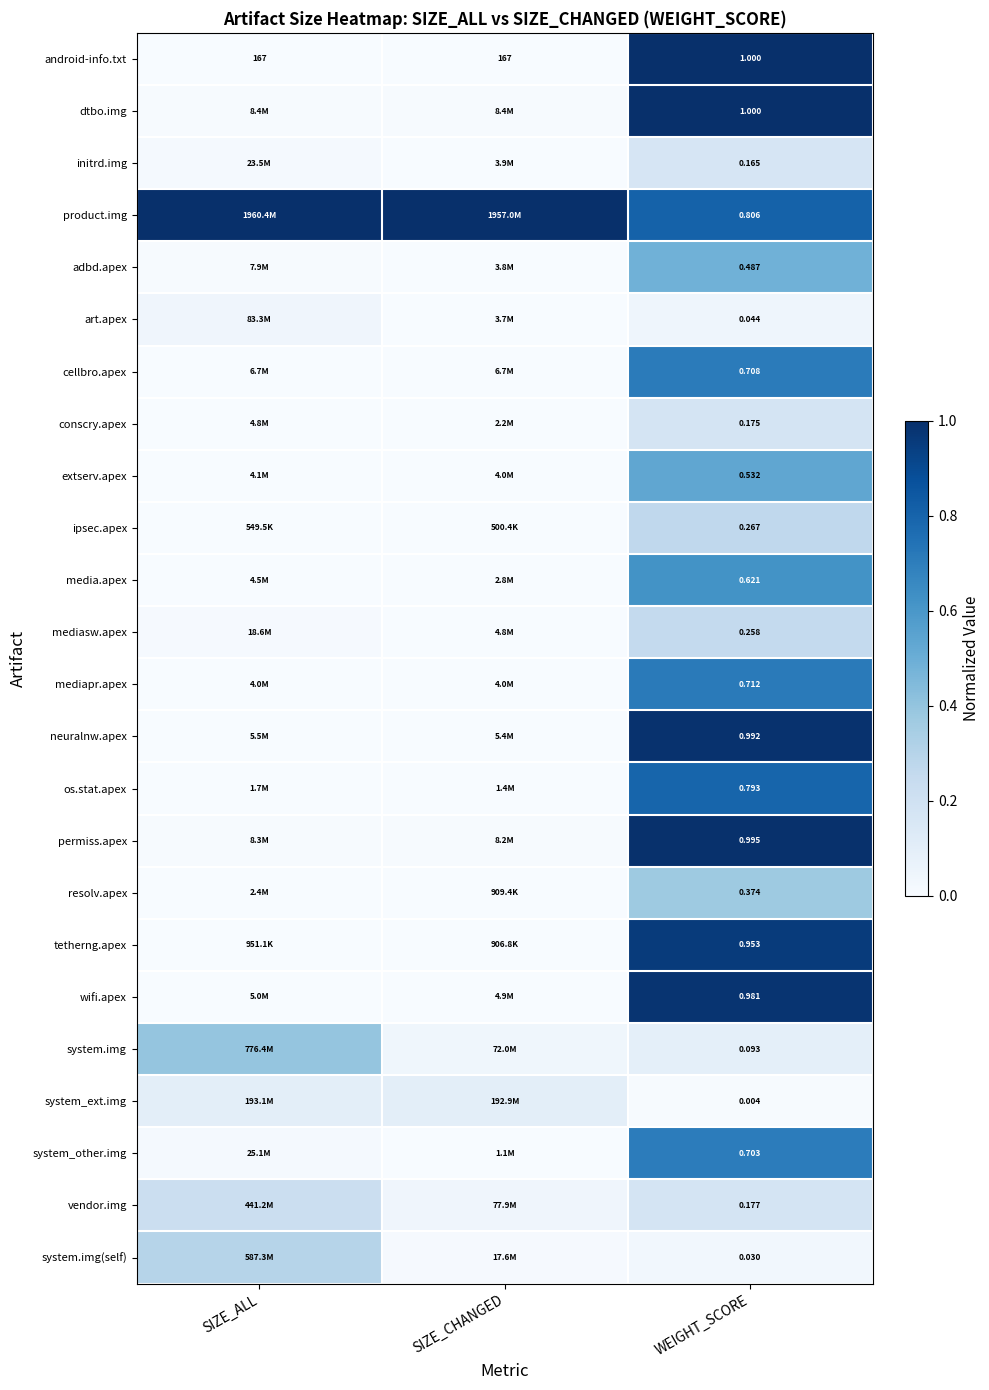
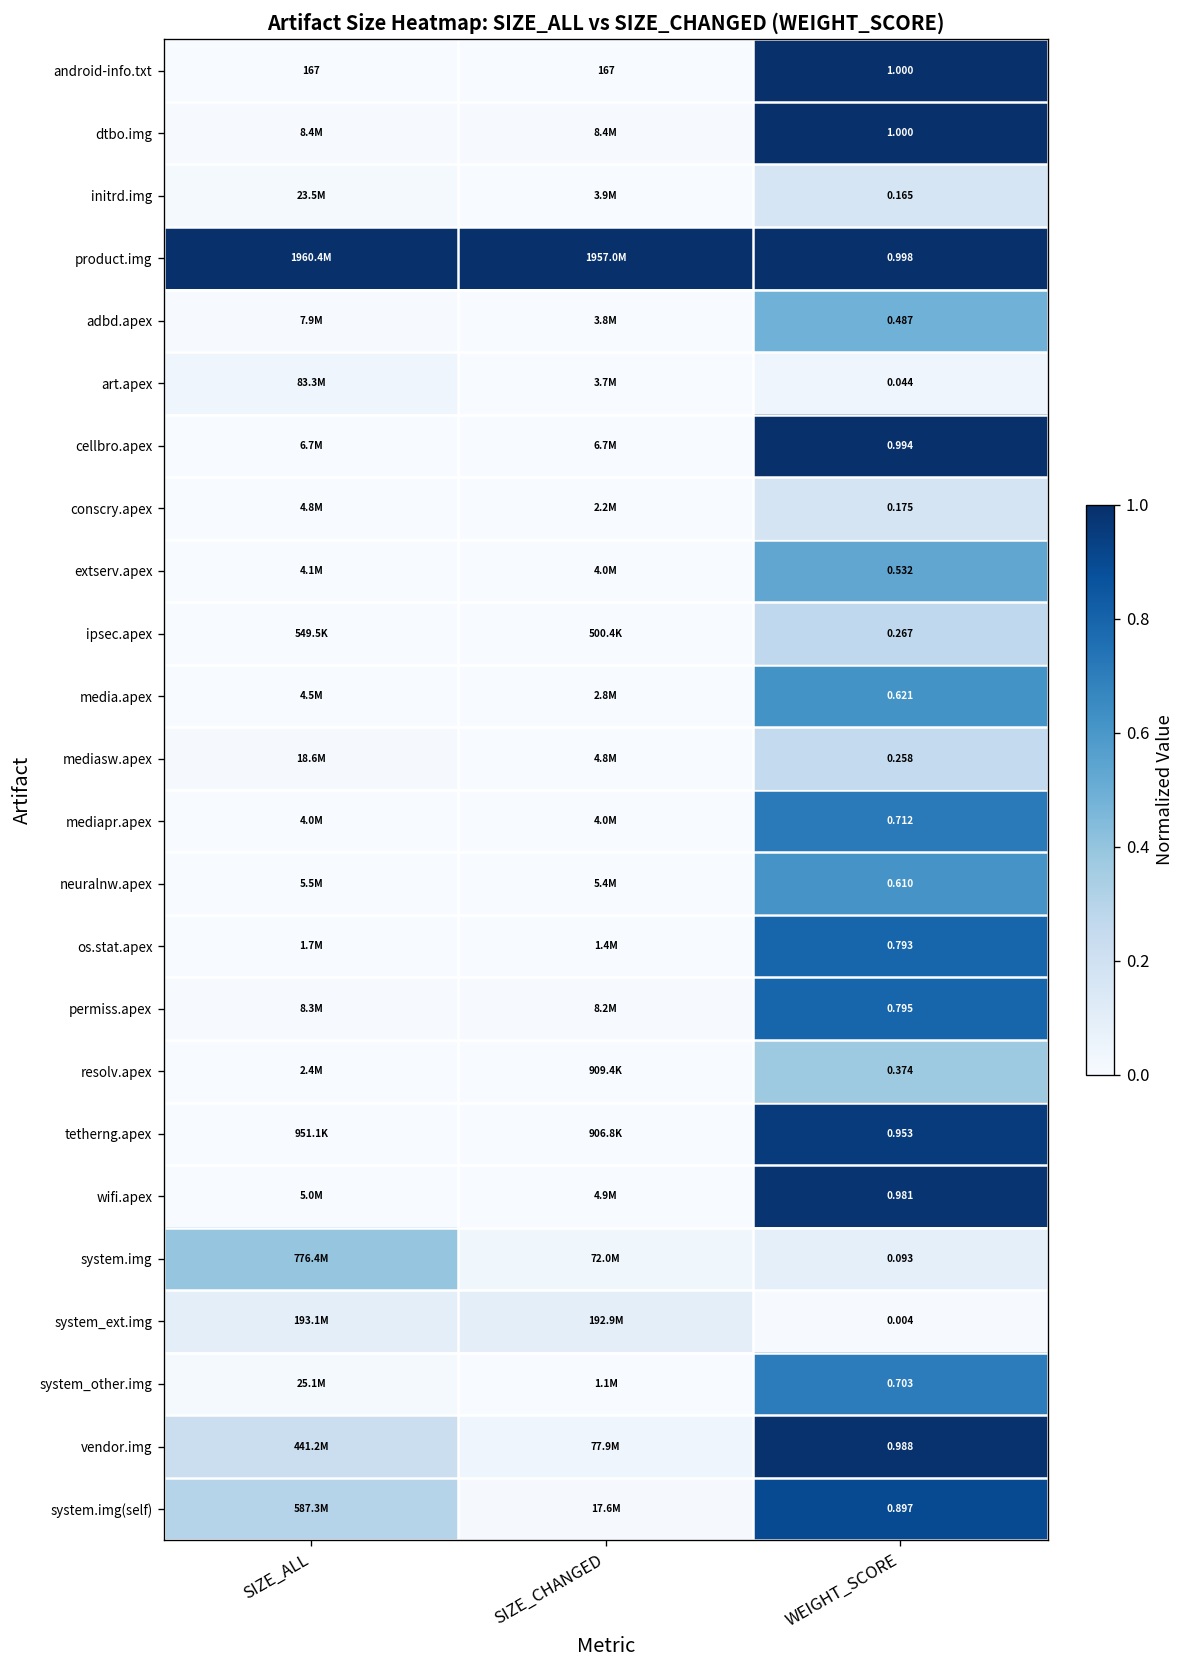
  {
    "android-info.txt": {
      "SIZE_ALL": "167",
      "SIZE_CHANGED": "167",
      "WEIGHT_SCORE": "1.000"
    },
    "dtbo.img": {
      "SIZE_ALL": "8.4M",
      "SIZE_CHANGED": "8.4M",
      "WEIGHT_SCORE": "1.000"
    },
    "initrd.img": {
      "SIZE_ALL": "23.5M",
      "SIZE_CHANGED": "3.9M",
      "WEIGHT_SCORE": "0.165"
    },
    "product.img": {
      "SIZE_ALL": "1960.4M",
      "SIZE_CHANGED": "1957.0M",
-     "WEIGHT_SCORE": "0.806"
+     "WEIGHT_SCORE": "0.998"
    },
    "adbd.apex": {
      "SIZE_ALL": "7.9M",
      "SIZE_CHANGED": "3.8M",
      "WEIGHT_SCORE": "0.487"
    },
    "art.apex": {
      "SIZE_ALL": "83.3M",
      "SIZE_CHANGED": "3.7M",
      "WEIGHT_SCORE": "0.044"
    },
    "cellbro.apex": {
      "SIZE_ALL": "6.7M",
      "SIZE_CHANGED": "6.7M",
-     "WEIGHT_SCORE": "0.708"
+     "WEIGHT_SCORE": "0.994"
    },
    "conscry.apex": {
      "SIZE_ALL": "4.8M",
      "SIZE_CHANGED": "2.2M",
      "WEIGHT_SCORE": "0.175"
    },
    "extserv.apex": {
      "SIZE_ALL": "4.1M",
      "SIZE_CHANGED": "4.0M",
      "WEIGHT_SCORE": "0.532"
    },
    "ipsec.apex": {
      "SIZE_ALL": "549.5K",
      "SIZE_CHANGED": "500.4K",
      "WEIGHT_SCORE": "0.267"
    },
    "media.apex": {
      "SIZE_ALL": "4.5M",
      "SIZE_CHANGED": "2.8M",
      "WEIGHT_SCORE": "0.621"
    },
    "mediasw.apex": {
      "SIZE_ALL": "18.6M",
      "SIZE_CHANGED": "4.8M",
      "WEIGHT_SCORE": "0.258"
    },
    "mediapr.apex": {
      "SIZE_ALL": "4.0M",
      "SIZE_CHANGED": "4.0M",
      "WEIGHT_SCORE": "0.712"
    },
    "neuralnw.apex": {
      "SIZE_ALL": "5.5M",
      "SIZE_CHANGED": "5.4M",
-     "WEIGHT_SCORE": "0.992"
+     "WEIGHT_SCORE": "0.610"
    },
    "os.stat.apex": {
      "SIZE_ALL": "1.7M",
      "SIZE_CHANGED": "1.4M",
      "WEIGHT_SCORE": "0.793"
    },
    "permiss.apex": {
      "SIZE_ALL": "8.3M",
      "SIZE_CHANGED": "8.2M",
-     "WEIGHT_SCORE": "0.995"
+     "WEIGHT_SCORE": "0.795"
    },
    "resolv.apex": {
      "SIZE_ALL": "2.4M",
      "SIZE_CHANGED": "909.4K",
      "WEIGHT_SCORE": "0.374"
    },
    "tetherng.apex": {
      "SIZE_ALL": "951.1K",
      "SIZE_CHANGED": "906.8K",
      "WEIGHT_SCORE": "0.953"
    },
    "wifi.apex": {
      "SIZE_ALL": "5.0M",
      "SIZE_CHANGED": "4.9M",
      "WEIGHT_SCORE": "0.981"
    },
    "system.img": {
      "SIZE_ALL": "776.4M",
      "SIZE_CHANGED": "72.0M",
      "WEIGHT_SCORE": "0.093"
    },
    "system_ext.img": {
      "SIZE_ALL": "193.1M",
      "SIZE_CHANGED": "192.9M",
      "WEIGHT_SCORE": "0.004"
    },
    "system_other.img": {
      "SIZE_ALL": "25.1M",
      "SIZE_CHANGED": "1.1M",
      "WEIGHT_SCORE": "0.703"
    },
    "vendor.img": {
      "SIZE_ALL": "441.2M",
      "SIZE_CHANGED": "77.9M",
-     "WEIGHT_SCORE": "0.177"
+     "WEIGHT_SCORE": "0.988"
    },
    "system.img(self)": {
      "SIZE_ALL": "587.3M",
      "SIZE_CHANGED": "17.6M",
-     "WEIGHT_SCORE": "0.030"
+     "WEIGHT_SCORE": "0.897"
    }
  }
